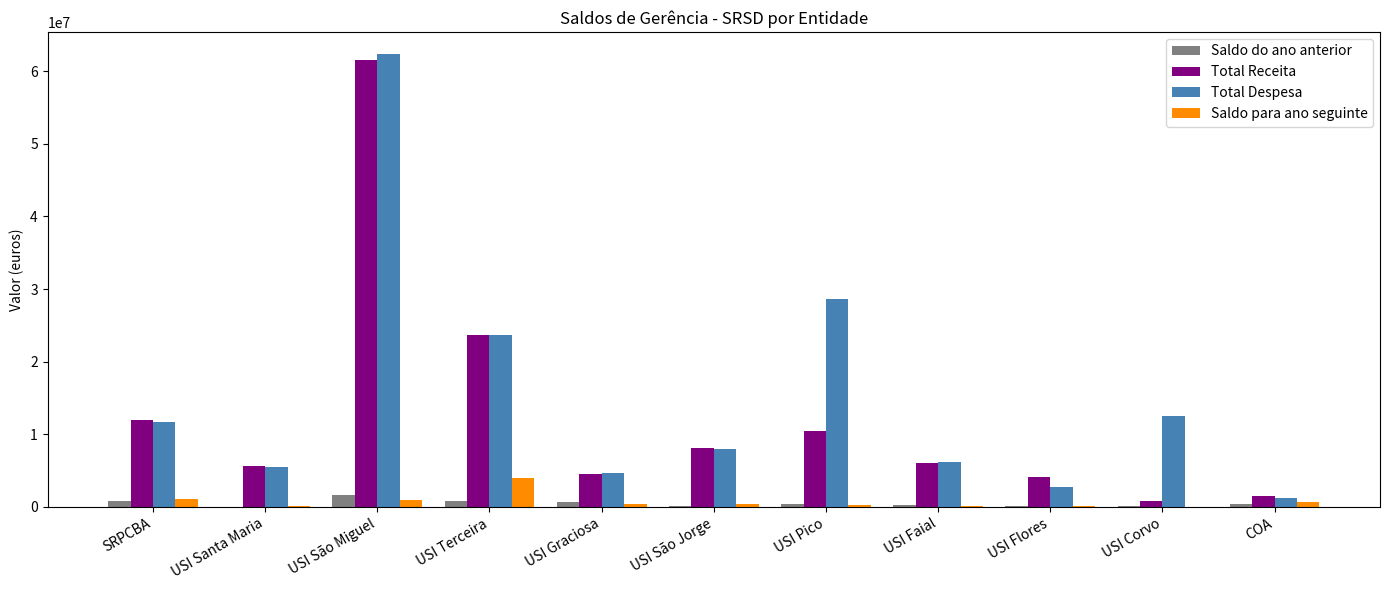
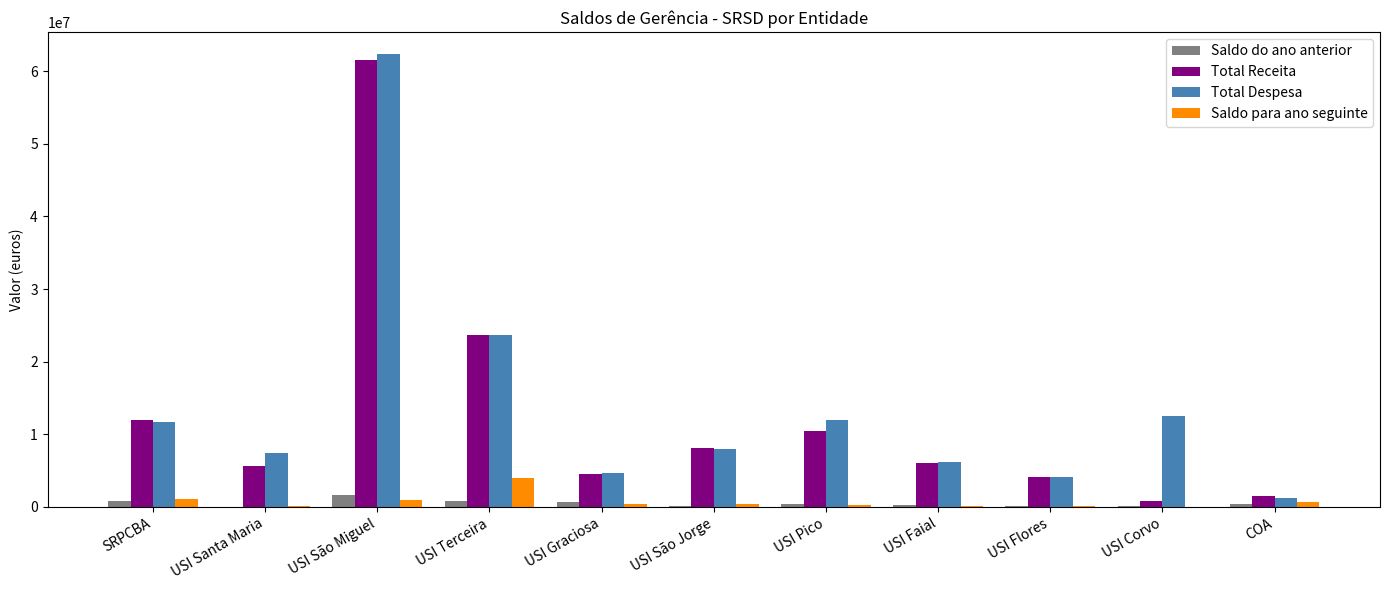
  {
    "Saldo do ano anterior": {
      "SRPCBA": 1000000,
      "USI São Miguel": 2000000,
      "USI Terceira": 1000000,
      "USI Graciosa": 1000000,
      "USI Pico": 0,
      "COA": 0
    },
    "Total Receita": {
      "SRPCBA": 12000000,
      "USI Santa Maria": 6000000,
      "USI São Miguel": 62000000,
      "USI Terceira": 24000000,
      "USI Graciosa": 5000000,
      "USI São Jorge": 8000000,
      "USI Pico": 10000000,
      "USI Faial": 6000000,
      "USI Flores": 4000000,
      "USI Corvo": 1000000,
      "COA": 1000000
    },
    "Total Despesa": {
      "SRPCBA": 12000000,
-     "USI Santa Maria": 5000000,
+     "USI Santa Maria": 7000000,
      "USI São Miguel": 62000000,
      "USI Terceira": 24000000,
      "USI Graciosa": 5000000,
      "USI São Jorge": 8000000,
-     "USI Pico": 29000000,
+     "USI Pico": 12000000,
      "USI Faial": 6000000,
-     "USI Flores": 3000000,
+     "USI Flores": 4000000,
      "USI Corvo": 13000000,
      "COA": 1000000
    },
    "Saldo para ano seguinte": {
      "SRPCBA": 1000000,
      "USI São Miguel": 1000000,
      "USI Terceira": 4000000,
      "USI Graciosa": 0,
      "USI São Jorge": 0,
      "COA": 1000000
    }
  }
